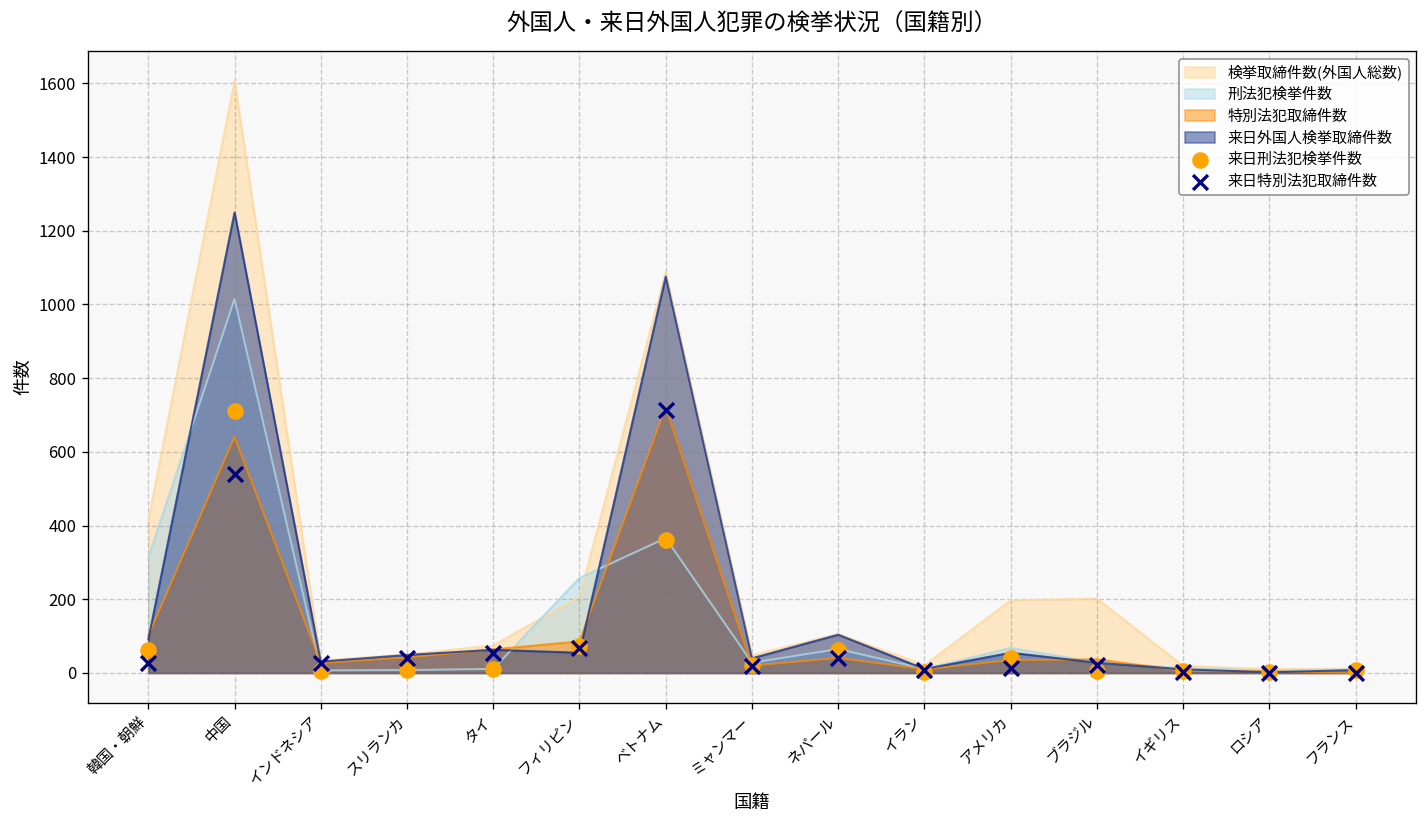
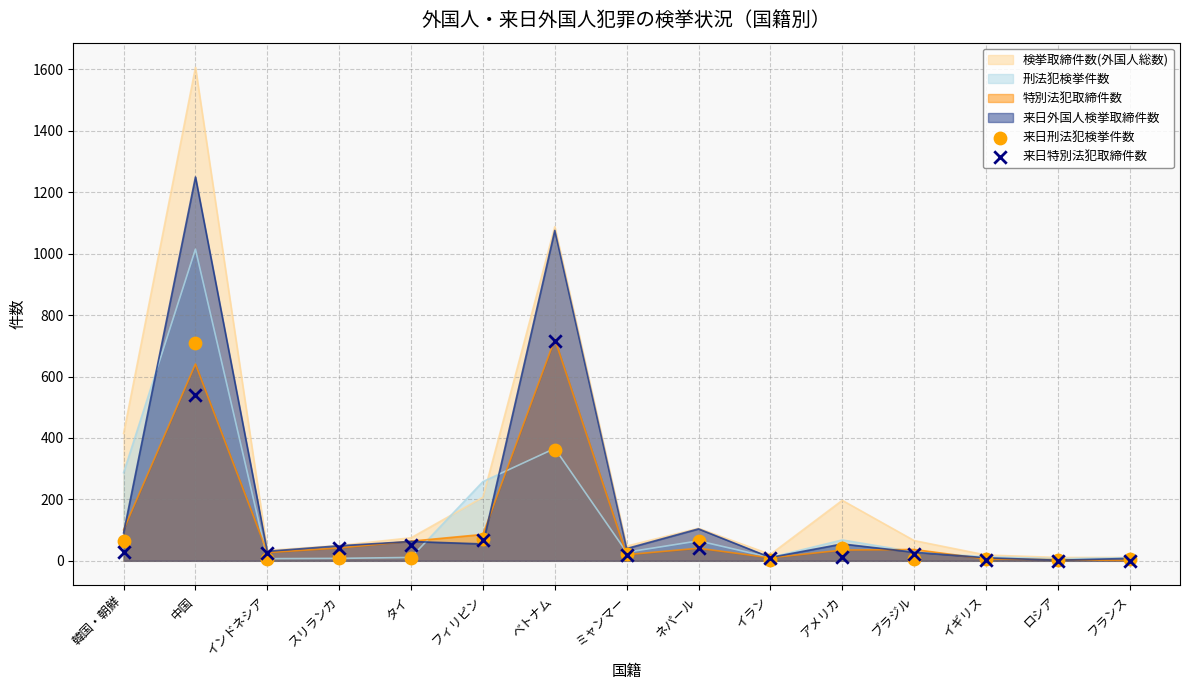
  {
    "検挙取締件数(外国人総数)": {
      "韓国・朝鮮": 420,
      "中国": 1610,
      "タイ": 80,
      "フィリピン": 210,
      "ベトナム": 1090,
      "イラン": 20,
      "アメリカ": 200,
-     "ブラジル": 200
+     "ブラジル": 70
    },
    "刑法犯検挙件数": {
-     "韓国・朝鮮": 310,
+     "韓国・朝鮮": 290,
      "中国": 1020,
      "フィリピン": 260,
      "アメリカ": 70
    },
    "来日外国人検挙取締件数": {
      "韓国・朝鮮": 90,
      "中国": 1250,
      "フィリピン": 60,
      "ベトナム": 1080,
      "アメリカ": 60
    }
  }
